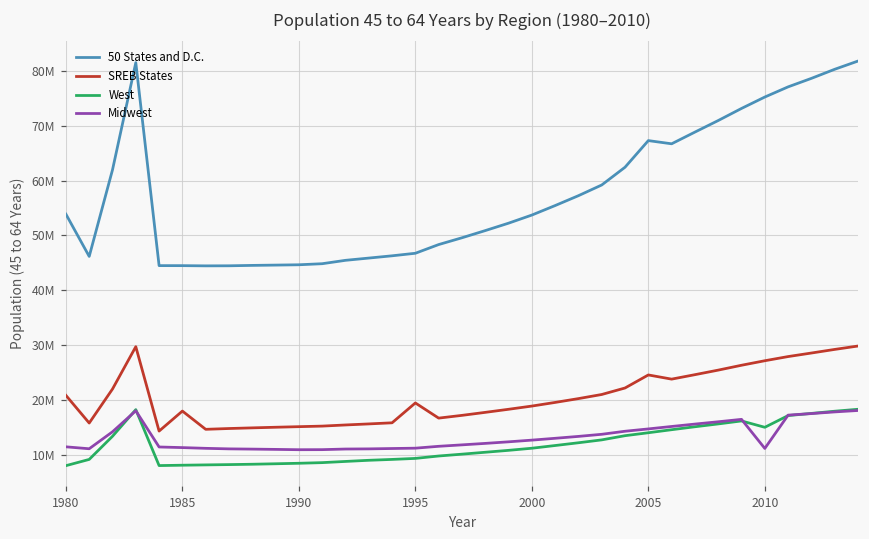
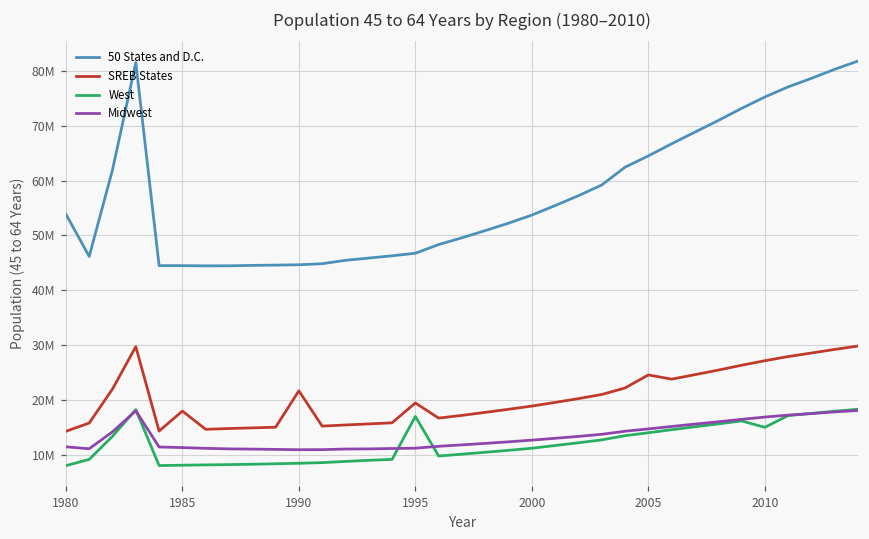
  {
    "50 States and D.C.": {
      "1980": 54000000,
      "1985": 44000000,
      "1990": 45000000,
      "1995": 47000000,
      "2000": 54000000,
-     "2005": 67000000,
+     "2005": 64000000,
      "2010": 75000000
    },
    "SREB States": {
-     "1980": 21000000,
+     "1980": 14000000,
      "1985": 18000000,
-     "1990": 15000000,
+     "1990": 22000000,
      "1995": 19000000,
      "2000": 19000000,
      "2005": 25000000,
      "2010": 27000000
    },
    "West": {
      "1980": 8000000,
      "1985": 8000000,
      "1990": 8000000,
-     "1995": 9000000,
+     "1995": 17000000,
      "2000": 11000000,
      "2005": 14000000,
      "2010": 15000000
    },
    "Midwest": {
      "1980": 11000000,
      "1985": 11000000,
      "1990": 11000000,
      "1995": 11000000,
      "2000": 13000000,
      "2005": 15000000,
-     "2010": 11000000
+     "2010": 17000000
    }
  }
